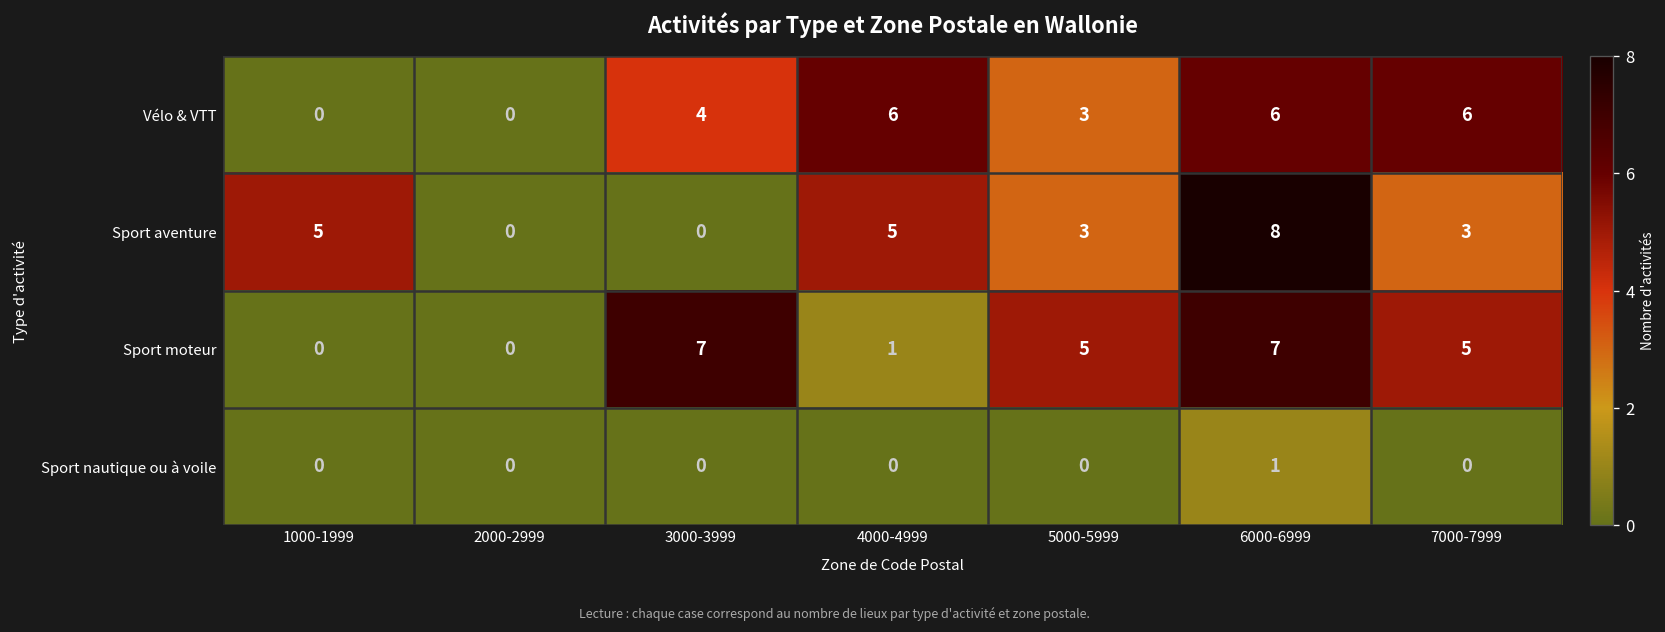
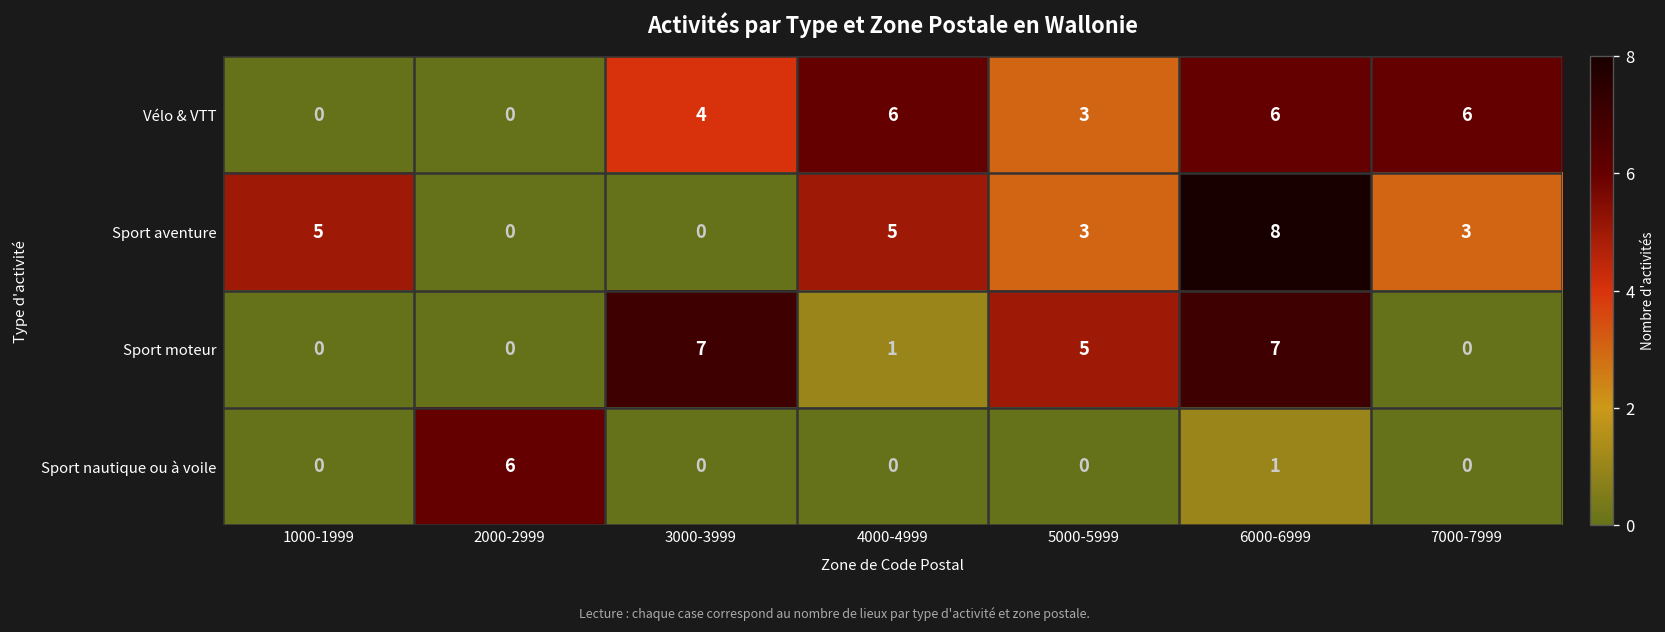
  {
    "Vélo & VTT": {
      "1000-1999": 0,
      "2000-2999": 0,
      "3000-3999": 4,
      "4000-4999": 6,
      "5000-5999": 3,
      "6000-6999": 6,
      "7000-7999": 6
    },
    "Sport aventure": {
      "1000-1999": 5,
      "2000-2999": 0,
      "3000-3999": 0,
      "4000-4999": 5,
      "5000-5999": 3,
      "6000-6999": 8,
      "7000-7999": 3
    },
    "Sport moteur": {
      "1000-1999": 0,
      "2000-2999": 0,
      "3000-3999": 7,
      "4000-4999": 1,
      "5000-5999": 5,
      "6000-6999": 7,
-     "7000-7999": 5
+     "7000-7999": 0
    },
    "Sport nautique ou à voile": {
      "1000-1999": 0,
-     "2000-2999": 0,
+     "2000-2999": 6,
      "3000-3999": 0,
      "4000-4999": 0,
      "5000-5999": 0,
      "6000-6999": 1,
      "7000-7999": 0
    }
  }
